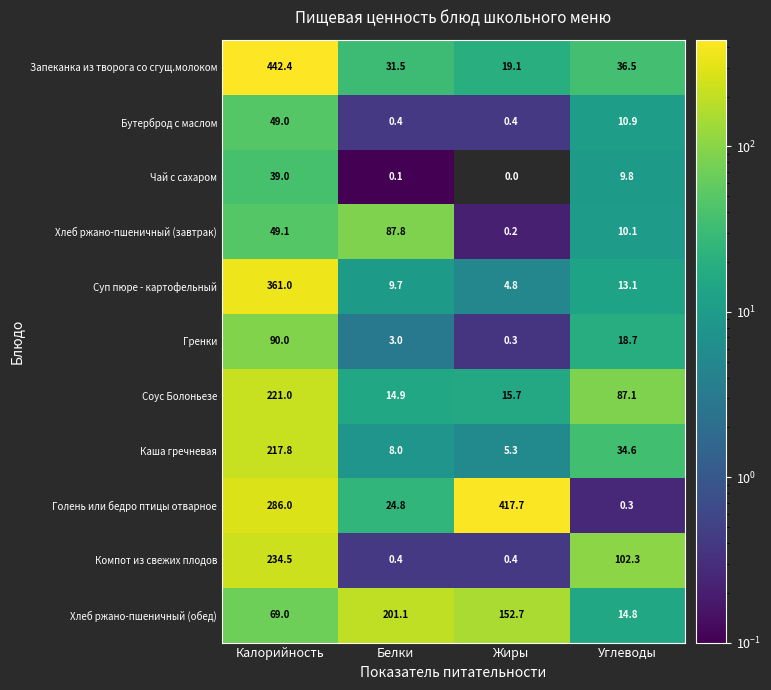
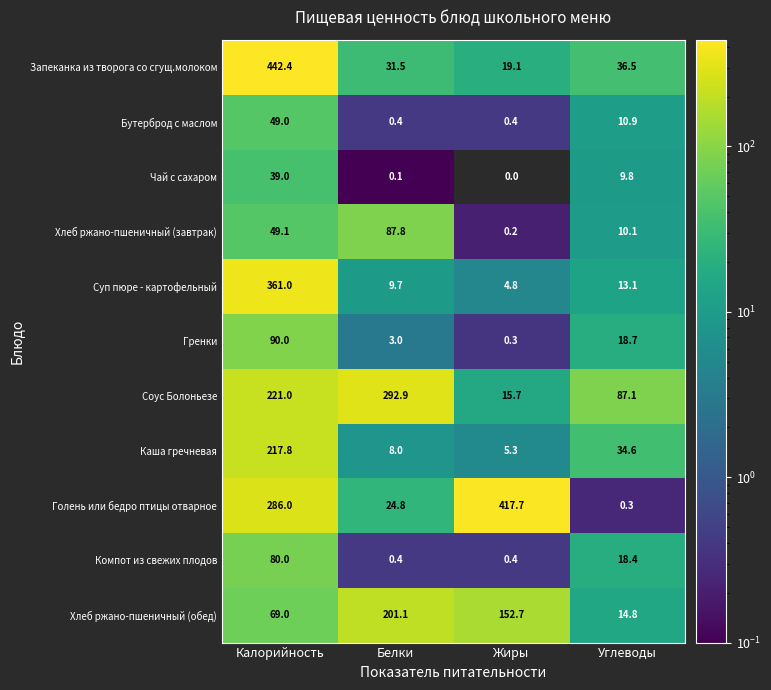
  {
    "Запеканка из творога со сгущ.молоком": {
      "Калорийность": 442.4,
      "Белки": 31.5,
      "Жиры": 19.1,
      "Углеводы": 36.5
    },
    "Бутерброд с маслом": {
      "Калорийность": 49.0,
      "Белки": 0.4,
      "Жиры": 0.4,
      "Углеводы": 10.9
    },
    "Чай с сахаром": {
      "Калорийность": 39.0,
      "Белки": 0.1,
      "Жиры": 0.0,
      "Углеводы": 9.8
    },
    "Хлеб ржано-пшеничный (завтрак)": {
      "Калорийность": 49.1,
      "Белки": 87.8,
      "Жиры": 0.2,
      "Углеводы": 10.1
    },
    "Суп пюре - картофельный": {
      "Калорийность": 361.0,
      "Белки": 9.7,
      "Жиры": 4.8,
      "Углеводы": 13.1
    },
    "Гренки": {
      "Калорийность": 90.0,
      "Белки": 3.0,
      "Жиры": 0.3,
      "Углеводы": 18.7
    },
    "Соус Болоньезе": {
      "Калорийность": 221.0,
-     "Белки": 14.9,
+     "Белки": 292.9,
      "Жиры": 15.7,
      "Углеводы": 87.1
    },
    "Каша гречневая": {
      "Калорийность": 217.8,
      "Белки": 8.0,
      "Жиры": 5.3,
      "Углеводы": 34.6
    },
    "Голень или бедро птицы отварное": {
      "Калорийность": 286.0,
      "Белки": 24.8,
      "Жиры": 417.7,
      "Углеводы": 0.3
    },
    "Компот из свежих плодов": {
-     "Калорийность": 234.5,
+     "Калорийность": 80.0,
      "Белки": 0.4,
      "Жиры": 0.4,
-     "Углеводы": 102.3
+     "Углеводы": 18.4
    },
    "Хлеб ржано-пшеничный (обед)": {
      "Калорийность": 69.0,
      "Белки": 201.1,
      "Жиры": 152.7,
      "Углеводы": 14.8
    }
  }
